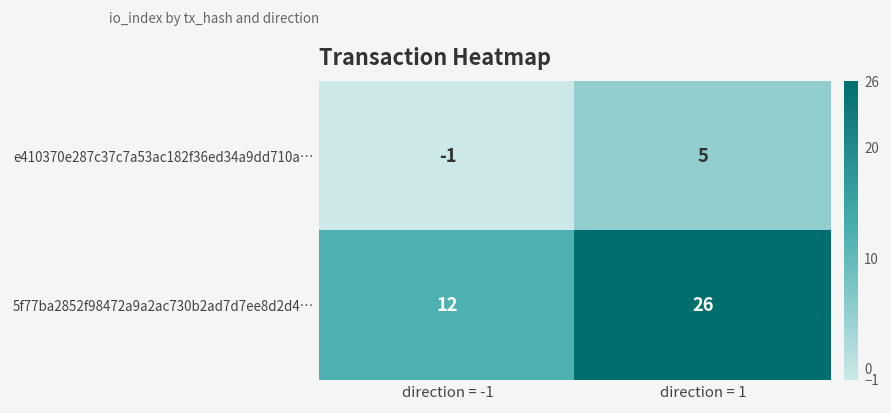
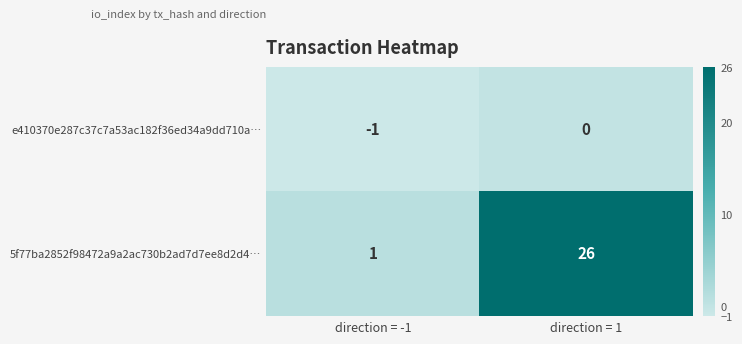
  {
    "e410370e287c37c7a53ac182f36ed34a9dd710a…": {
      "direction = -1": -1,
-     "direction = 1": 5
+     "direction = 1": 0
    },
    "5f77ba2852f98472a9a2ac730b2ad7d7ee8d2d4…": {
-     "direction = -1": 12,
+     "direction = -1": 1,
      "direction = 1": 26
    }
  }
